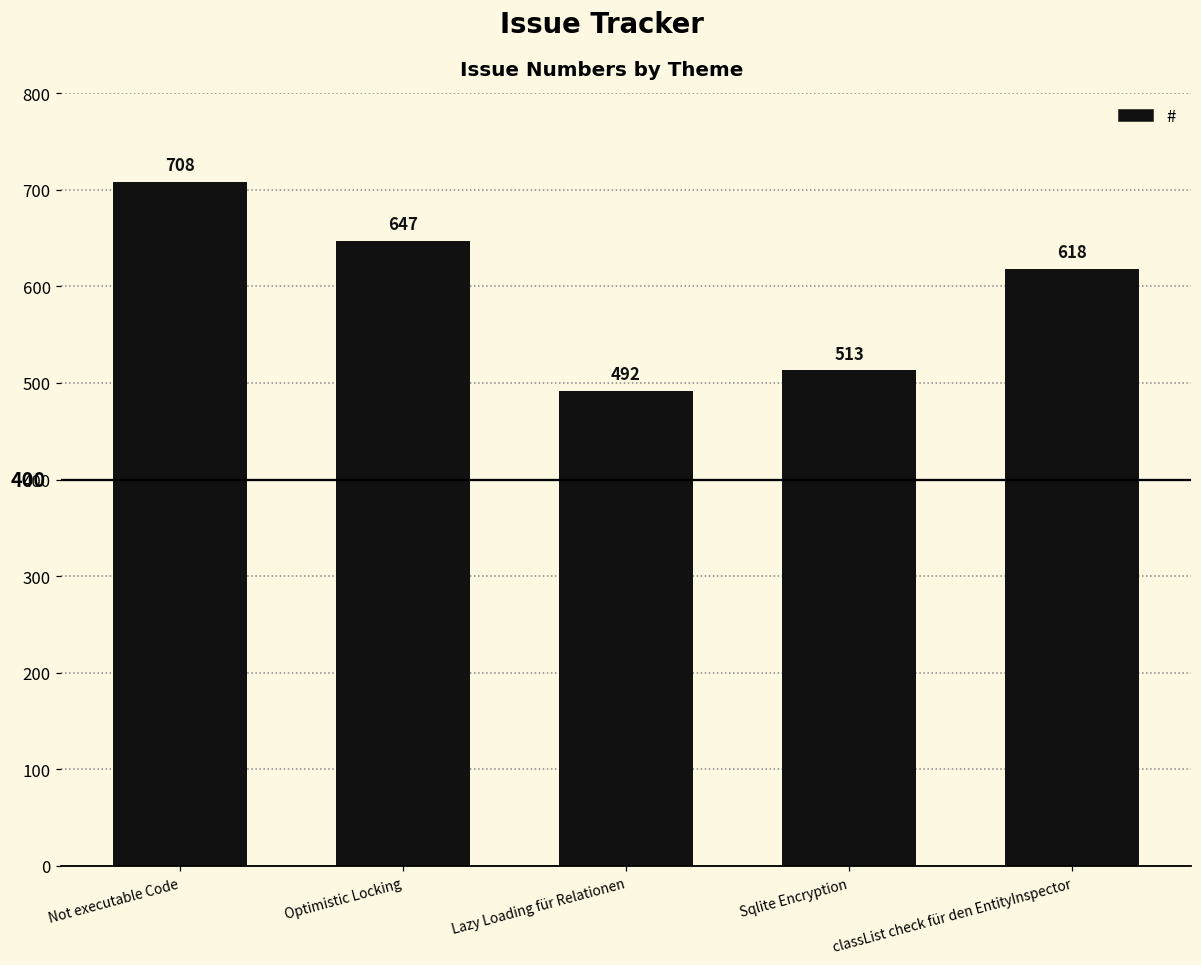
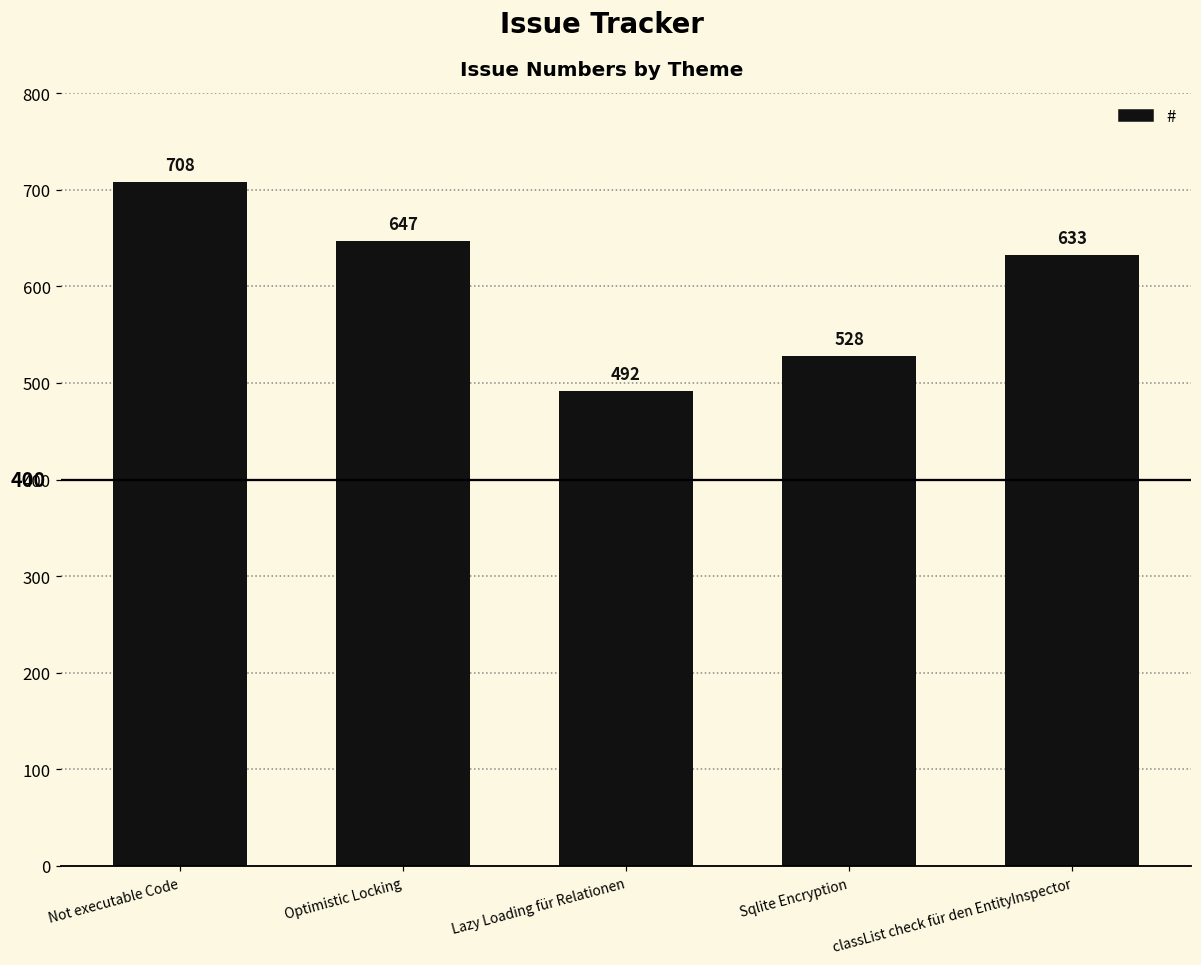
  {
    "Not executable Code": 708,
    "Optimistic Locking": 647,
    "Lazy Loading für Relationen": 492,
-   "Sqlite Encryption": 513,
-   "classList check für den EntityInspector": 618
+   "Sqlite Encryption": 528,
+   "classList check für den EntityInspector": 633
  }
